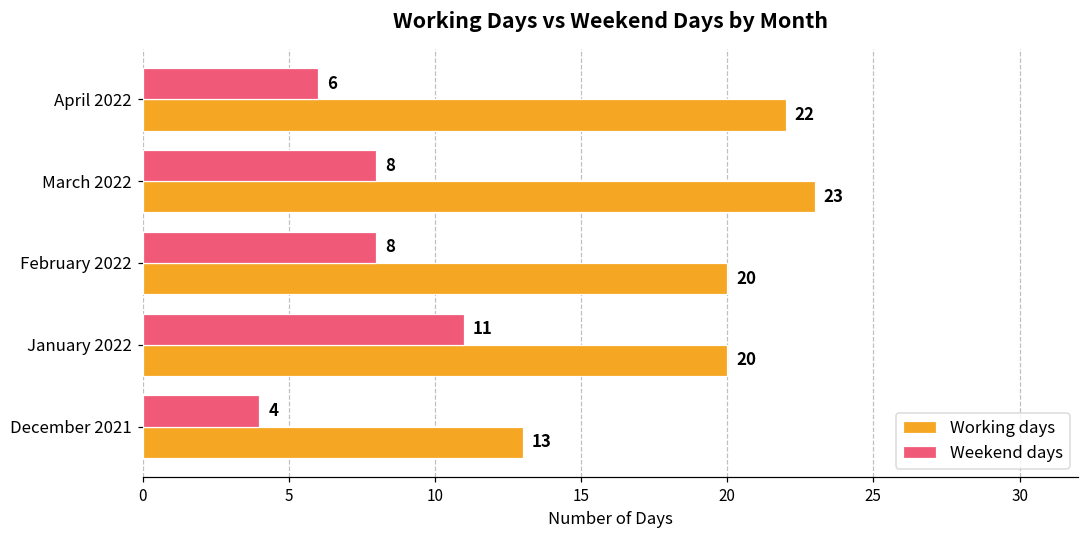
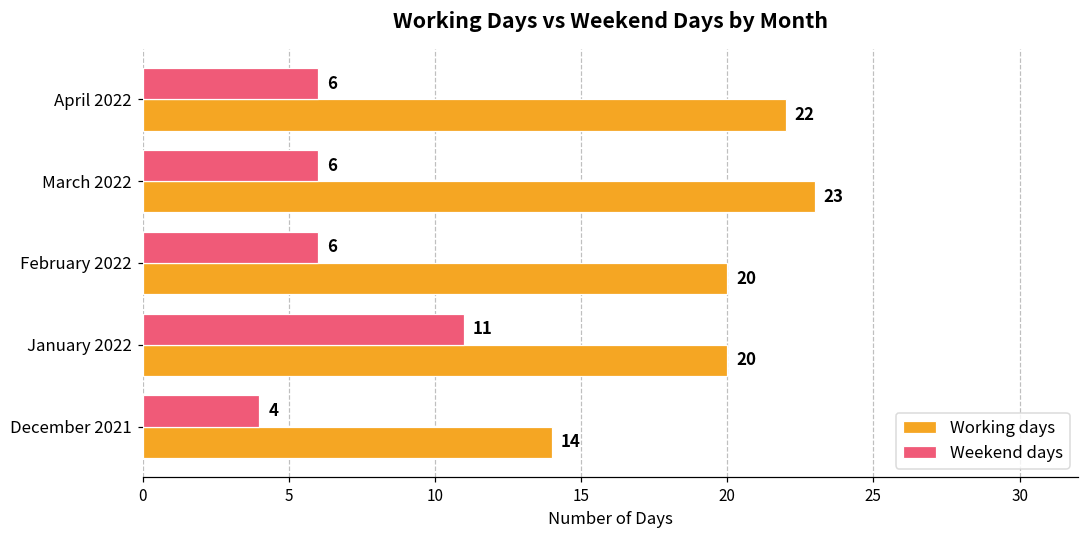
  {
    "Working days": {
      "April 2022": 22,
      "March 2022": 23,
      "February 2022": 20,
      "January 2022": 20,
-     "December 2021": 13
+     "December 2021": 14
    },
    "Weekend days": {
      "April 2022": 6,
-     "March 2022": 8,
-     "February 2022": 8,
+     "March 2022": 6,
+     "February 2022": 6,
      "January 2022": 11,
      "December 2021": 4
    }
  }
